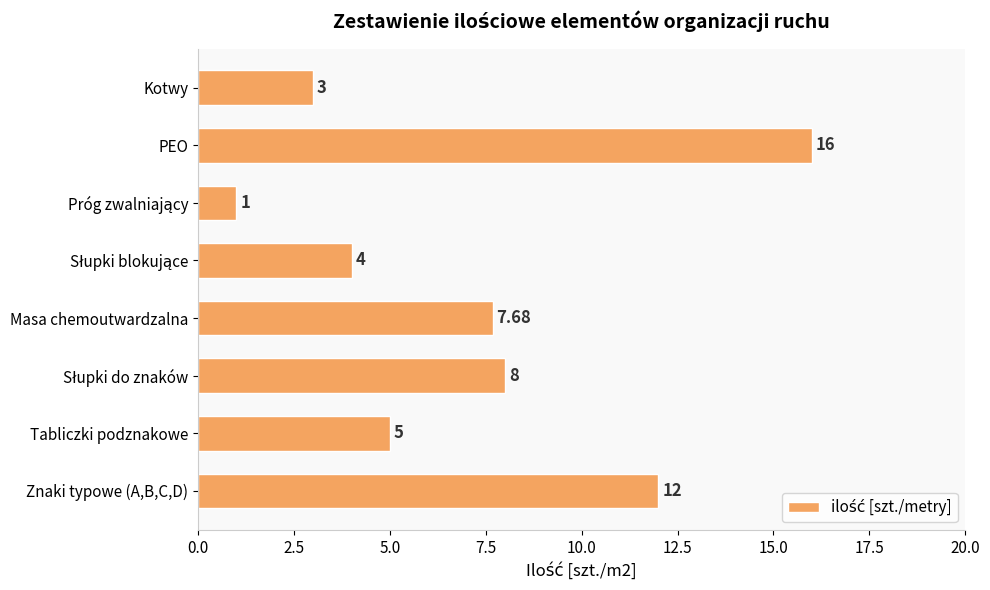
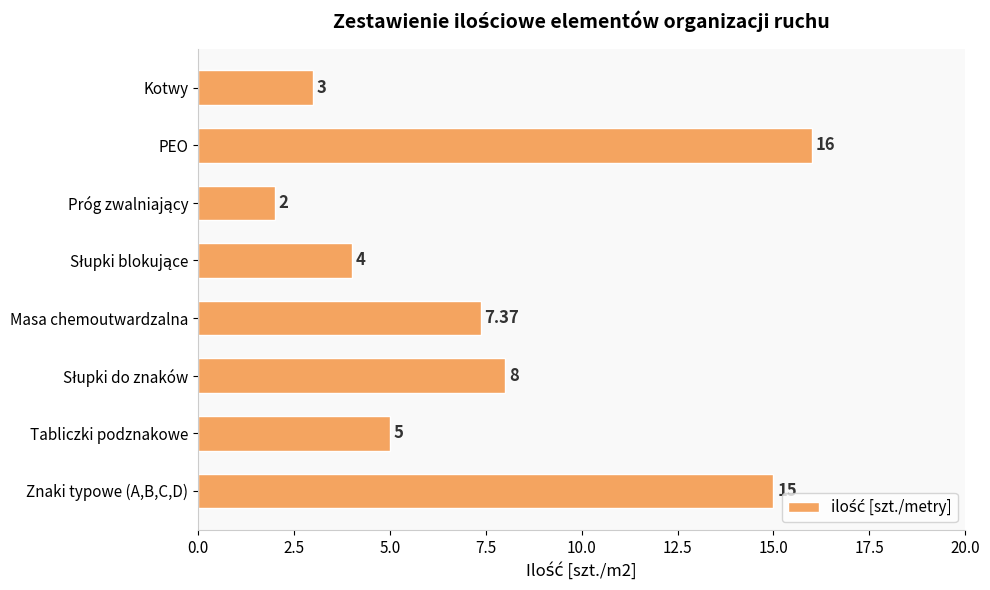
  {
    "Kotwy": 3,
    "PEO": 16,
-   "Próg zwalniający": 1,
+   "Próg zwalniający": 2,
    "Słupki blokujące": 4,
-   "Masa chemoutwardzalna": 7.68,
+   "Masa chemoutwardzalna": 7.37,
    "Słupki do znaków": 8,
    "Tabliczki podznakowe": 5,
-   "Znaki typowe (A,B,C,D)": 12
+   "Znaki typowe (A,B,C,D)": 15
  }
